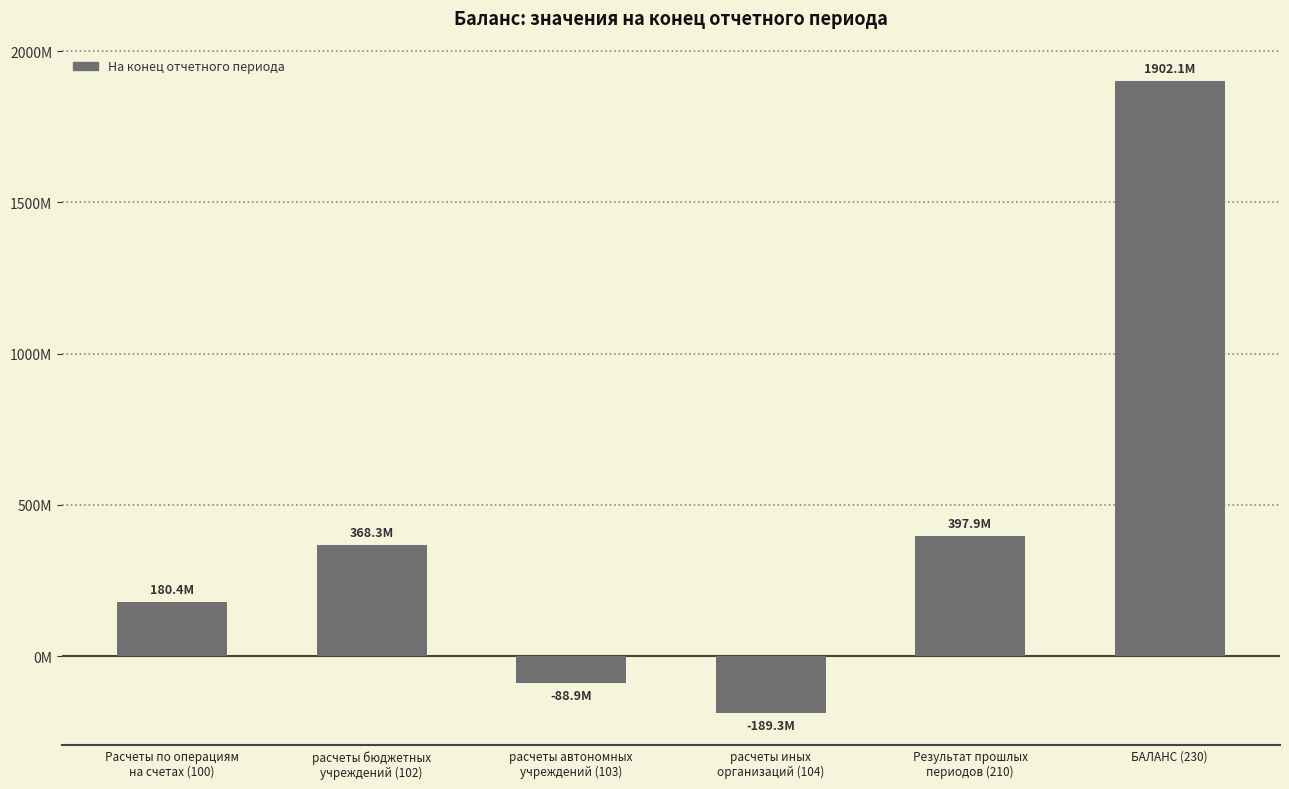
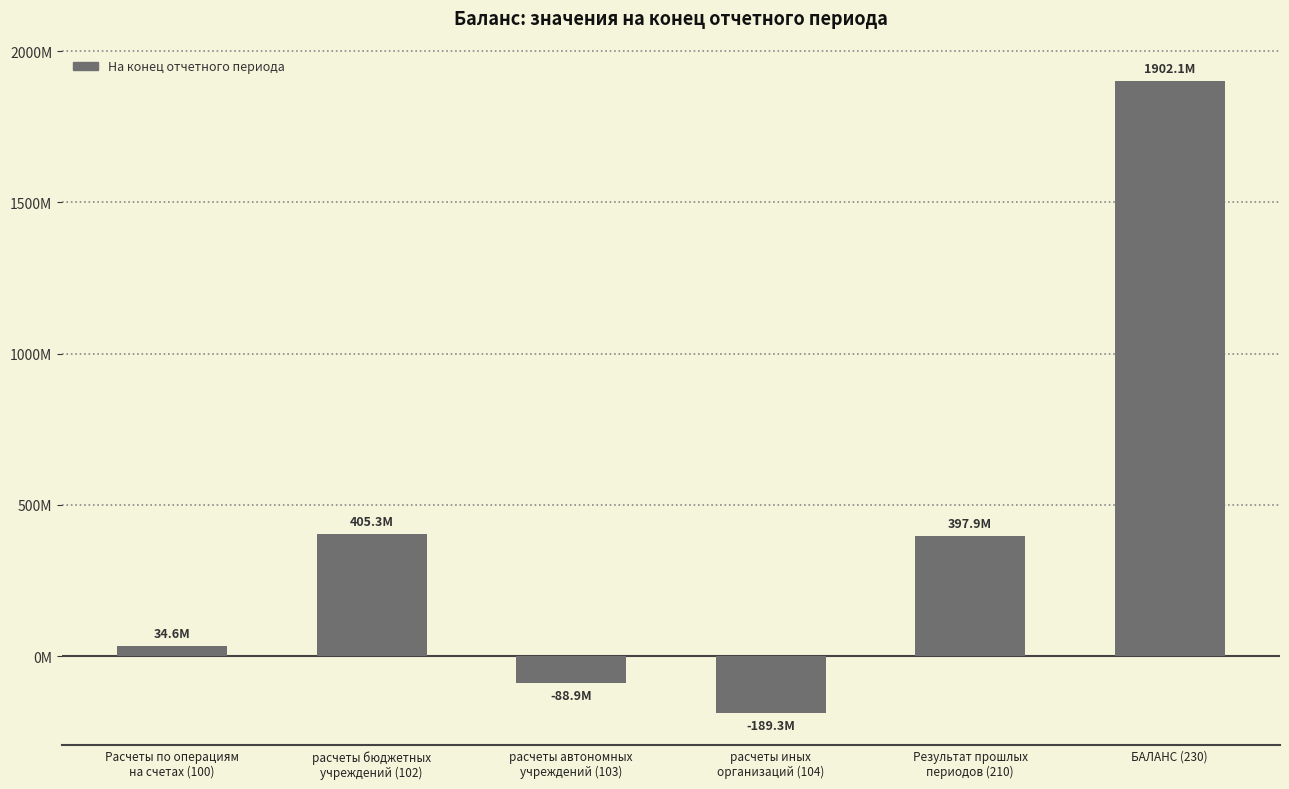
  {
-   "Расчеты по операциям на счетах (100)": "180.4М",
-   "расчеты бюджетных учреждений (102)": "368.3М"
+   "Расчеты по операциям на счетах (100)": "34.6М",
+   "расчеты бюджетных учреждений (102)": "405.3М"
  }
